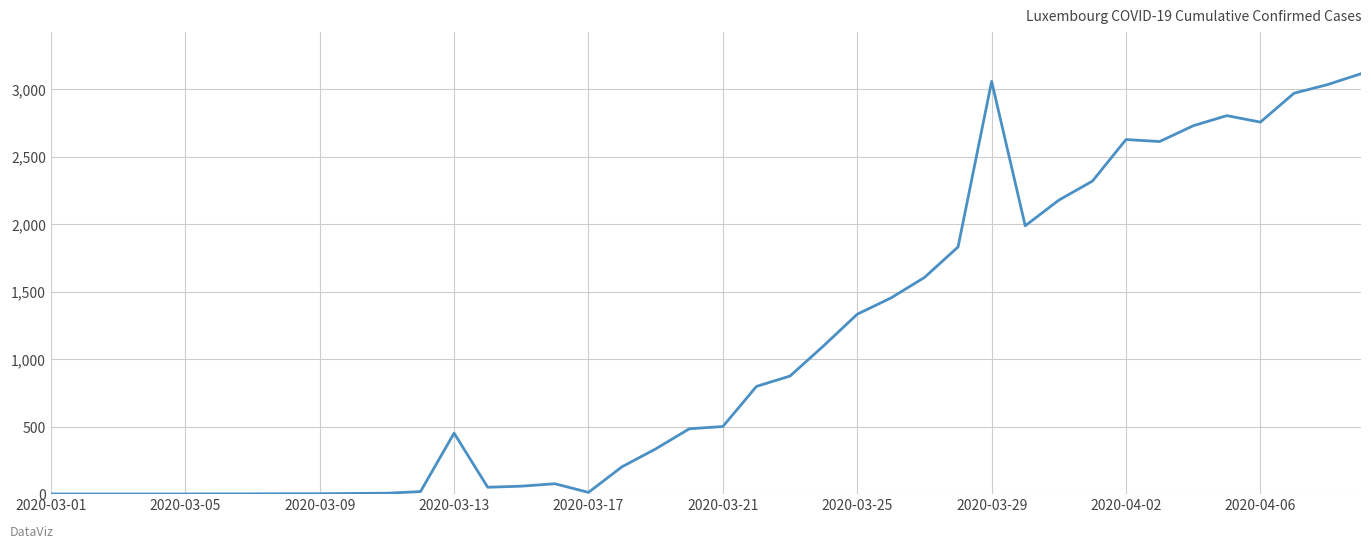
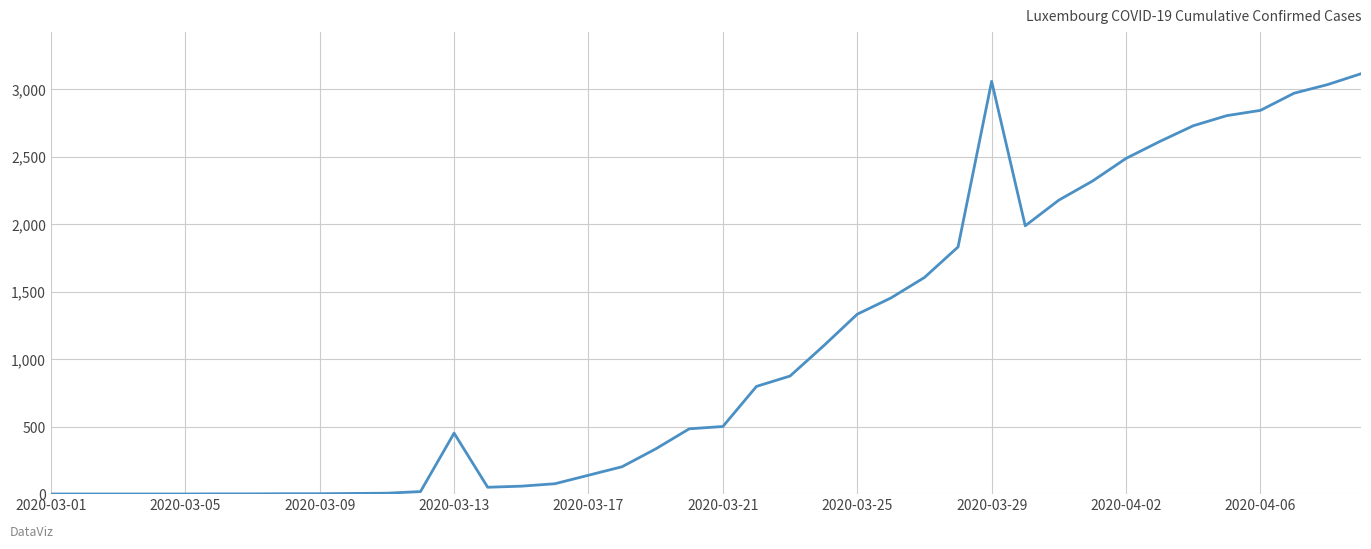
  {
    "2020-03-01": "0",
    "2020-03-05": "0",
    "2020-03-09": "0",
    "2020-03-13": "450",
-   "2020-03-17": "10",
+   "2020-03-17": "140",
    "2020-03-21": "500",
    "2020-03-25": "1,330",
    "2020-03-29": "3,060",
-   "2020-04-02": "2,630",
-   "2020-04-06": "2,760"
+   "2020-04-02": "2,490",
+   "2020-04-06": "2,840"
  }
